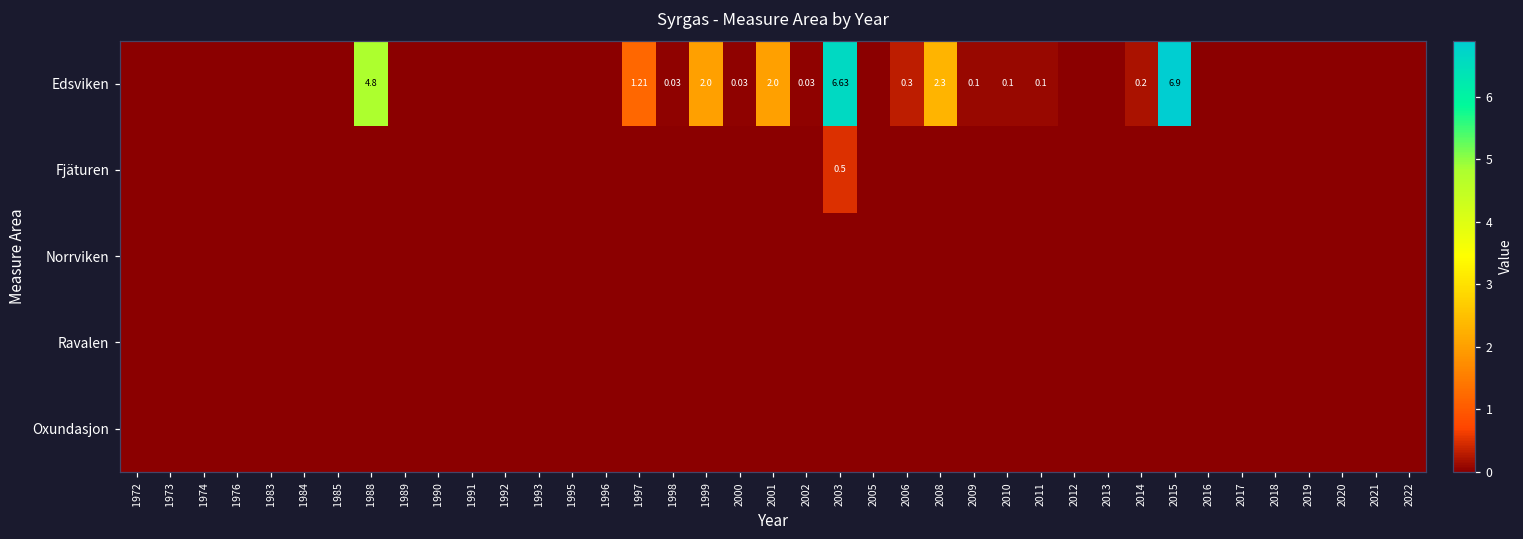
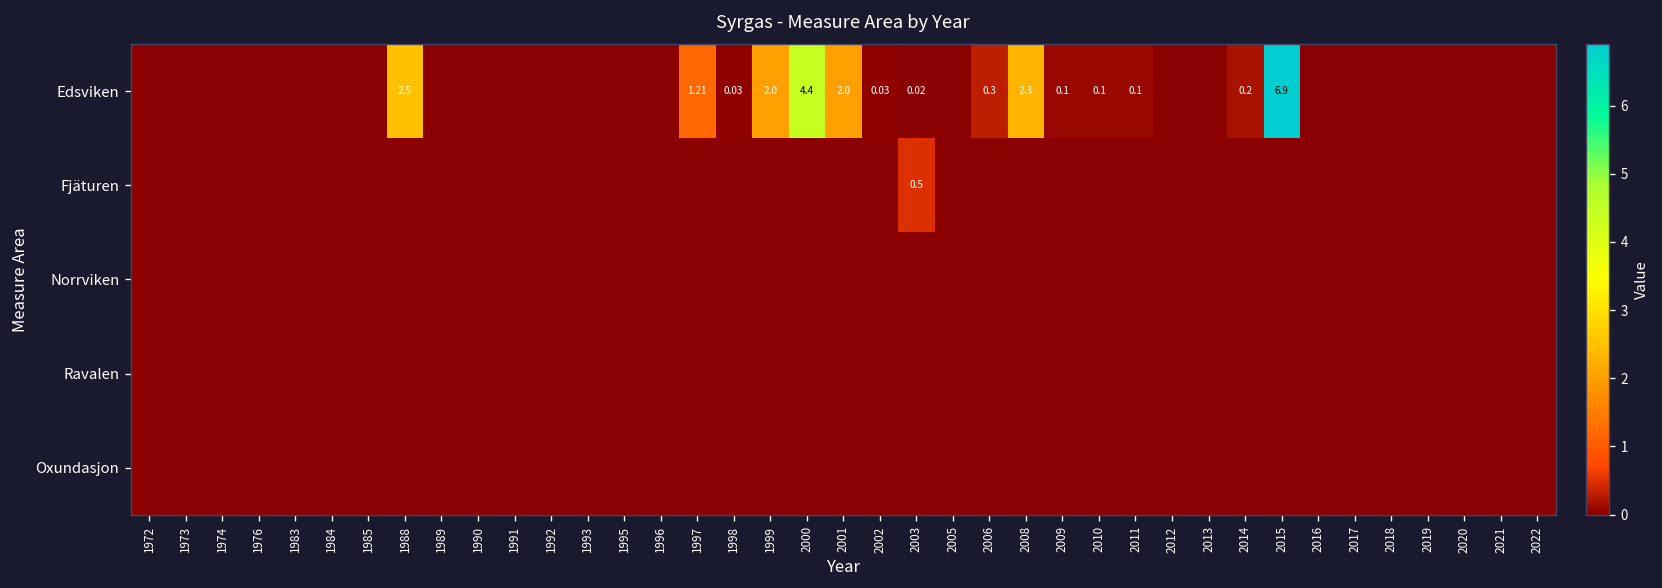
  {
    "Edsviken": {
-     "1988": 4.8,
+     "1988": 2.5,
      "1997": 1.21,
      "1998": 0.03,
      "1999": 2.0,
-     "2000": 0.03,
+     "2000": 4.4,
      "2001": 2.0,
      "2002": 0.03,
-     "2003": 6.63,
+     "2003": 0.02,
      "2006": 0.3,
      "2008": 2.3,
      "2009": 0.1,
      "2010": 0.1,
      "2011": 0.1,
      "2014": 0.2,
      "2015": 6.9
    },
    "Fjäturen": {
      "2003": 0.5
    }
  }
